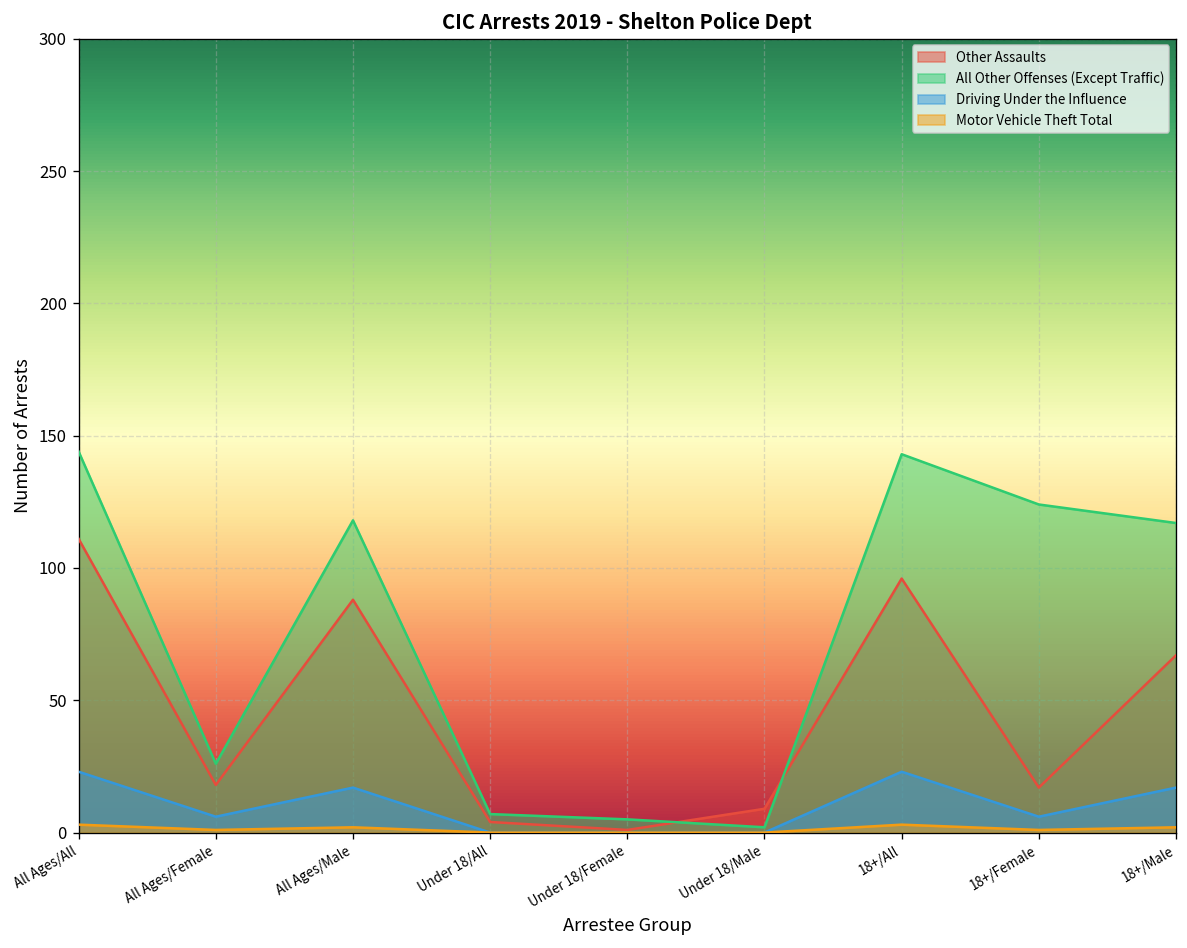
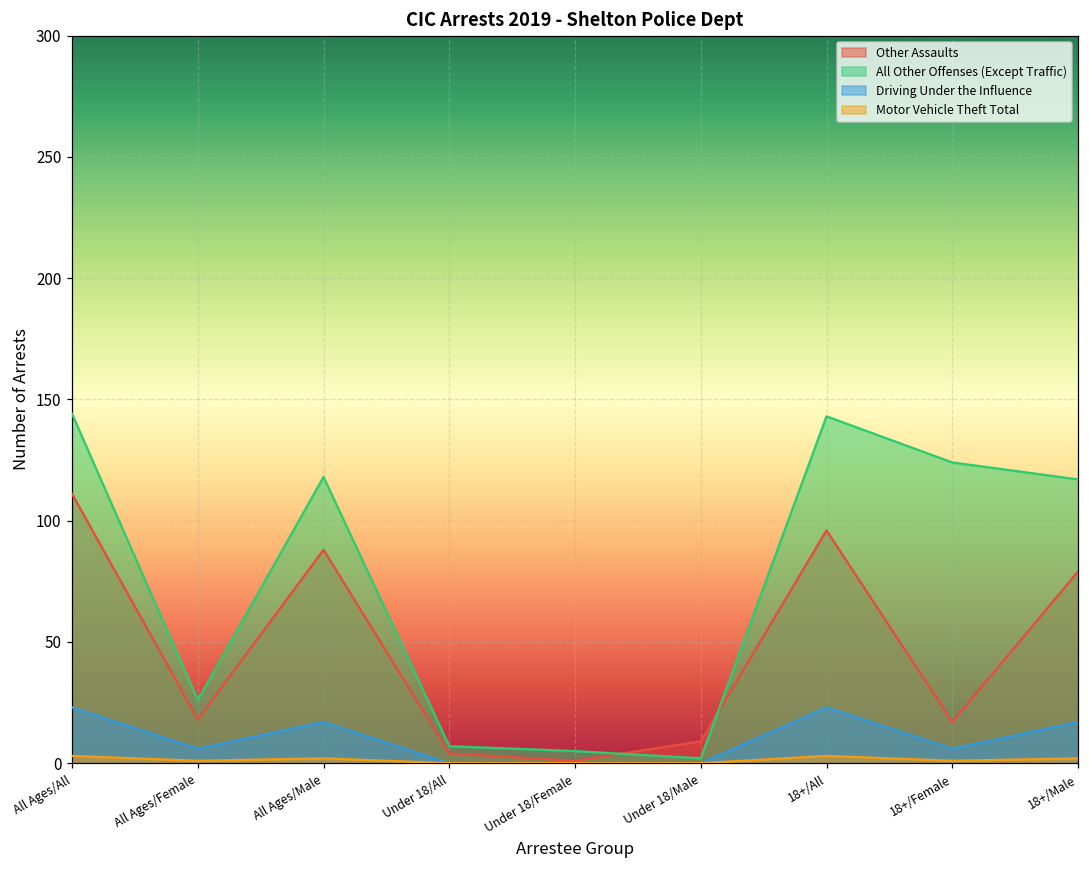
  {
    "Other Assaults": {
      "All Ages/All": 111,
      "All Ages/Female": 18,
      "All Ages/Male": 88,
      "Under 18/All": 4,
      "Under 18/Male": 9,
      "18+/All": 96,
      "18+/Female": 17,
-     "18+/Male": 67
+     "18+/Male": 79
    },
    "All Other Offenses (Except Traffic)": {
      "All Ages/All": 144,
      "All Ages/Female": 26,
      "All Ages/Male": 118,
      "Under 18/All": 7,
      "Under 18/Female": 5,
      "Under 18/Male": 2,
      "18+/All": 143,
      "18+/Female": 124,
      "18+/Male": 117
    },
    "Driving Under the Influence": {
      "All Ages/All": 23,
      "All Ages/Female": 6,
      "All Ages/Male": 17,
      "18+/All": 23,
      "18+/Female": 6,
      "18+/Male": 17
    },
    "Motor Vehicle Theft Total": {
      "All Ages/All": 3,
      "All Ages/Female": 1,
      "All Ages/Male": 2,
      "18+/All": 3,
      "18+/Female": 1,
      "18+/Male": 2
    }
  }
